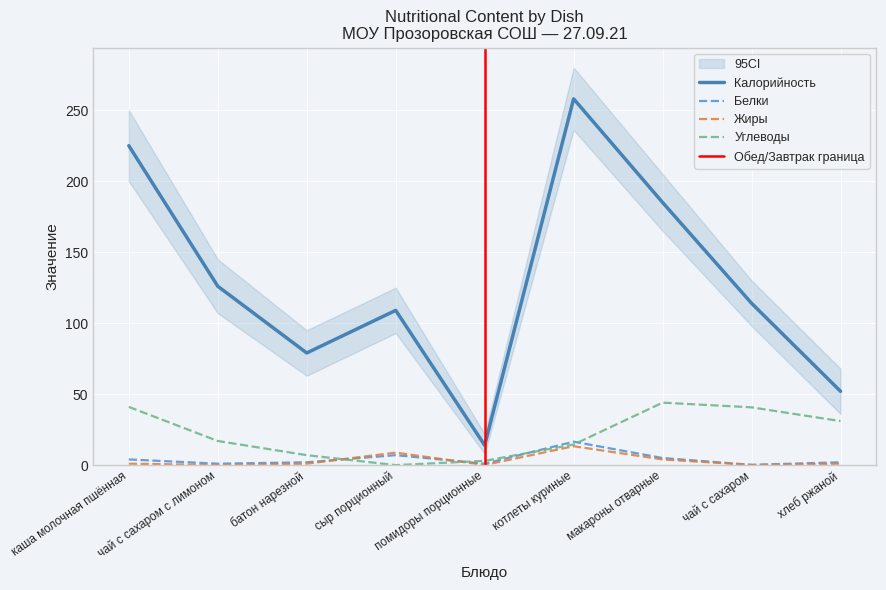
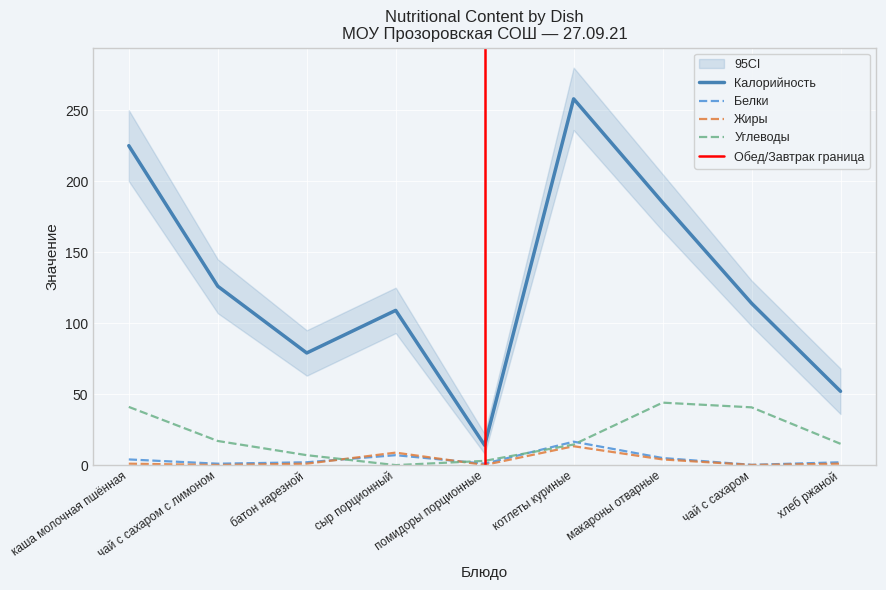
  {
    "Жиры": {
      "каша молочная пшённая": 1,
      "сыр порционный": 9
    },
    "Углеводы": {
      "каша молочная пшённая": 41,
      "чай с сахаром с лимоном": 17,
      "батон нарезной": 7,
      "сыр порционный": 0,
      "помидоры порционные": 3,
      "макароны отварные": 44,
      "чай с сахаром": 41,
-     "хлеб ржаной": 31
+     "хлеб ржаной": 15
    }
  }
